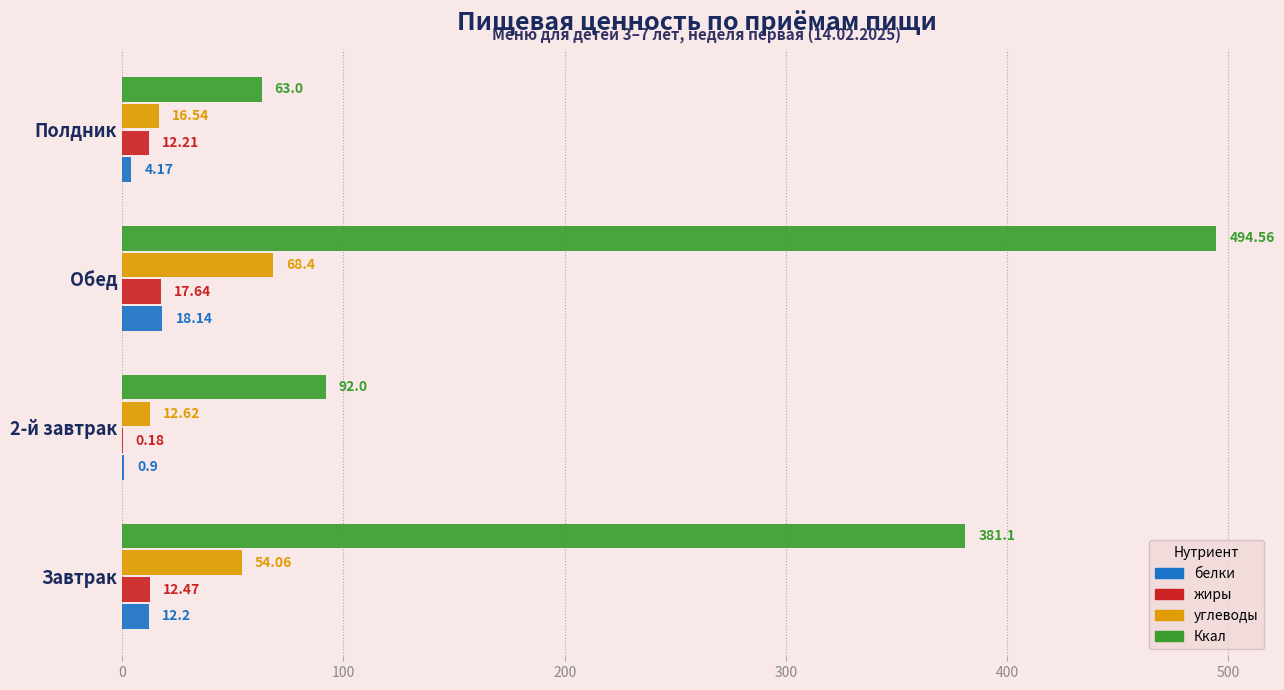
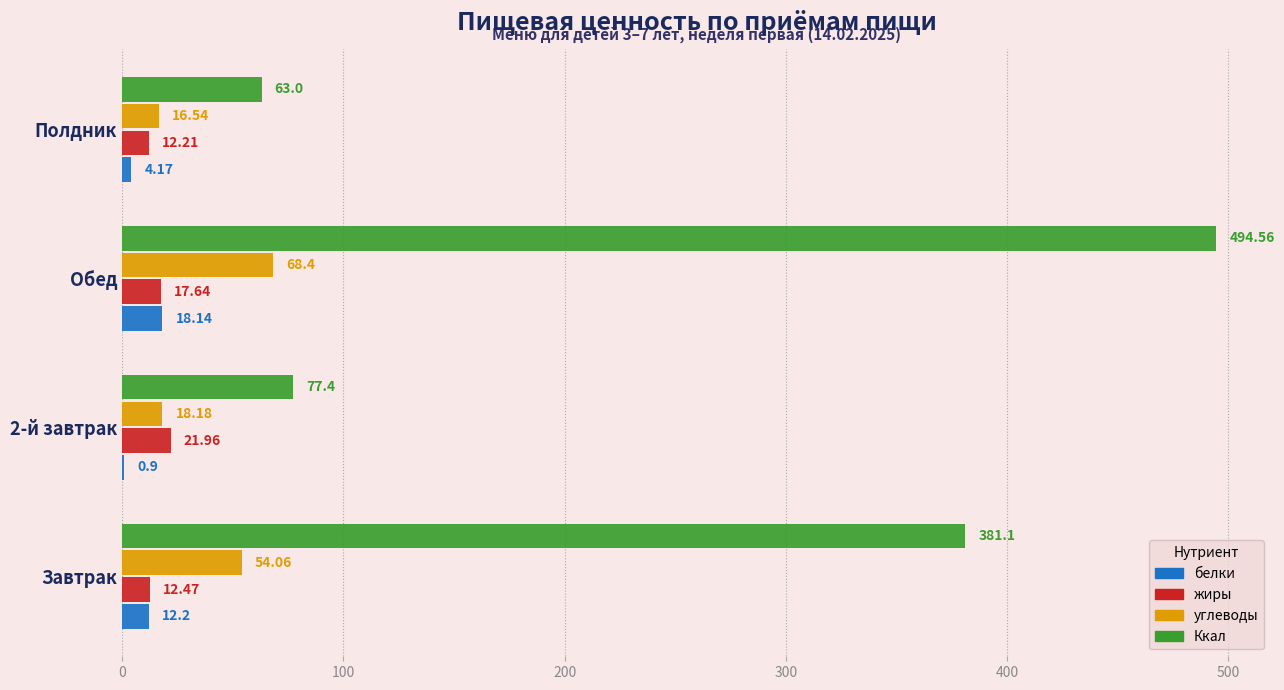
  {
    "белки": {
      "Полдник": 4.17,
      "Обед": 18.14,
      "2-й завтрак": 0.9,
      "Завтрак": 12.2
    },
    "жиры": {
      "Полдник": 12.21,
      "Обед": 17.64,
-     "2-й завтрак": 0.18,
+     "2-й завтрак": 21.96,
      "Завтрак": 12.47
    },
    "углеводы": {
      "Полдник": 16.54,
      "Обед": 68.4,
-     "2-й завтрак": 12.62,
+     "2-й завтрак": 18.18,
      "Завтрак": 54.06
    },
    "Ккал": {
      "Полдник": 63.0,
      "Обед": 494.56,
-     "2-й завтрак": 92.0,
+     "2-й завтрак": 77.4,
      "Завтрак": 381.1
    }
  }
